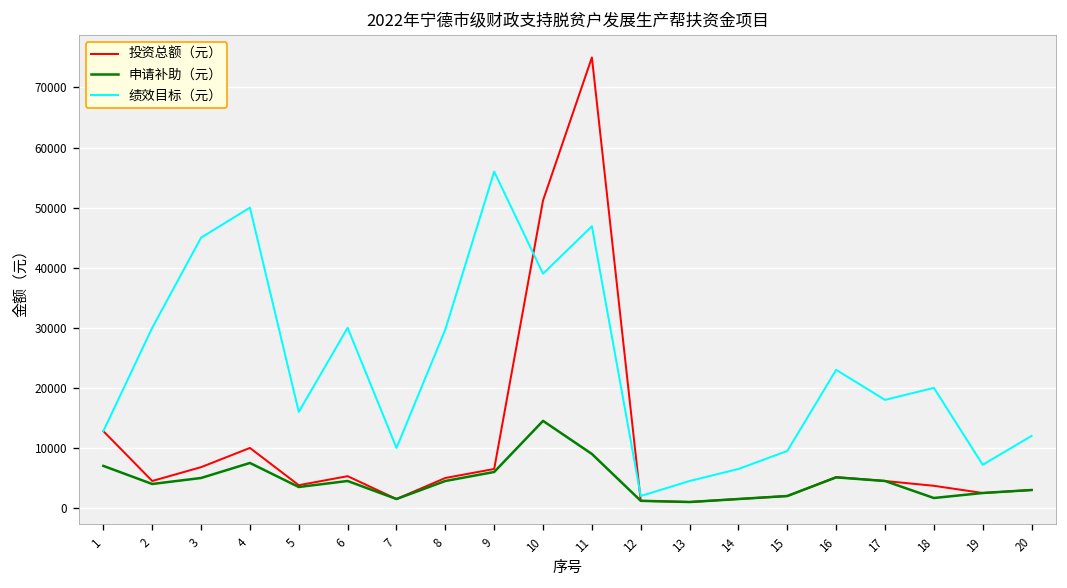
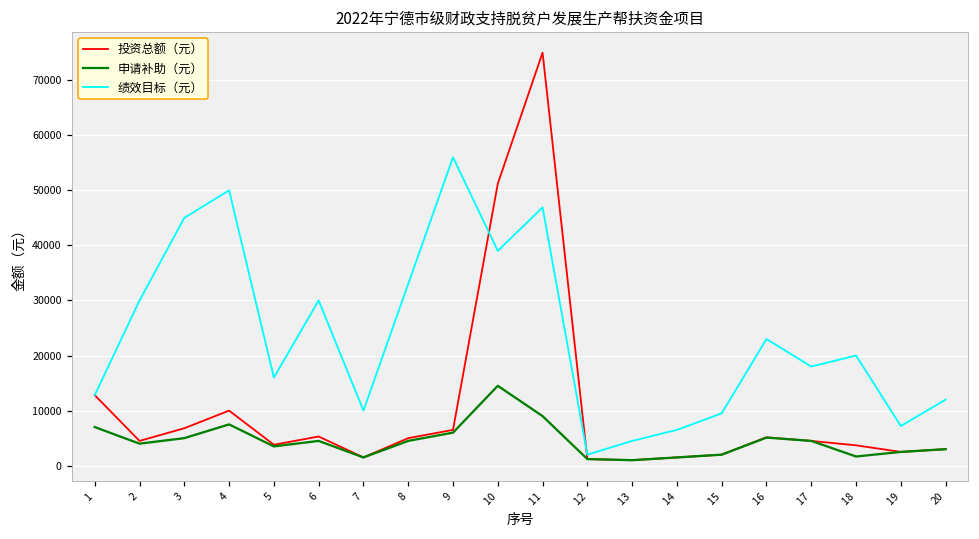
  {
    "投资总额（元）": {
      "3": 7000,
      "4": 10000,
      "6": 5000,
      "10": 51000,
      "11": 75000,
      "18": 4000
    },
    "申请补助（元）": {
      "1": 7000,
      "3": 5000,
      "4": 8000,
      "6": 5000,
      "10": 15000,
      "11": 9000,
      "18": 2000
    },
    "绩效目标（元）": {
      "2": 30000,
      "3": 45000,
      "4": 50000,
      "5": 16000,
      "6": 30000,
      "7": 10000,
-     "8": 30000,
+     "8": 33000,
      "9": 56000,
      "10": 39000,
      "11": 47000,
      "12": 2000,
      "13": 5000,
      "14": 7000,
      "15": 10000,
      "16": 23000,
      "17": 18000,
      "18": 20000,
      "19": 7000,
      "20": 12000
    }
  }
